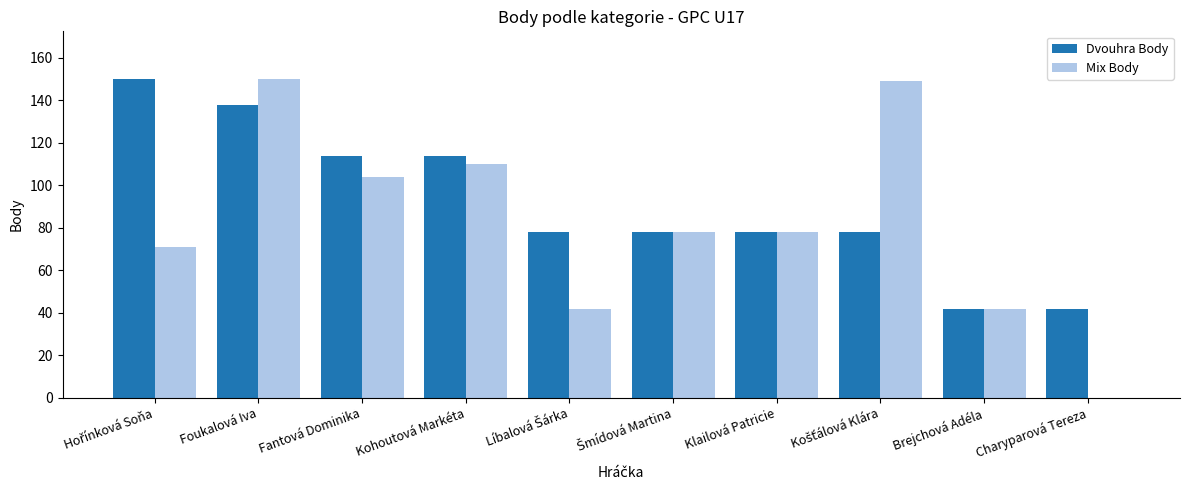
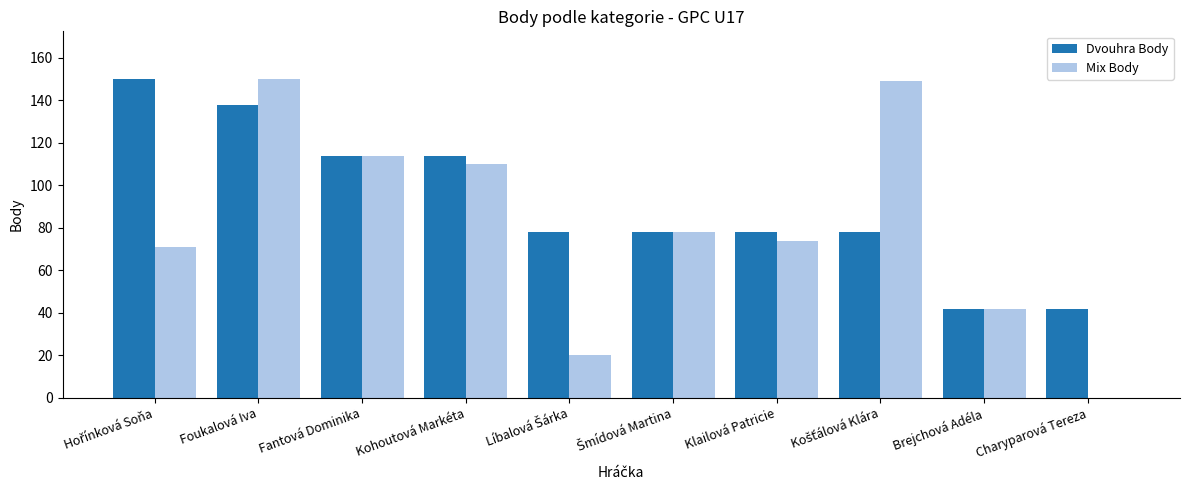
  {
    "Dvouhra Body": {
      "Hořínková Soňa": 150,
      "Foukalová Iva": 138,
      "Fantová Dominika": 114,
      "Kohoutová Markéta": 114,
      "Líbalová Šárka": 78,
      "Šmídová Martina": 78,
      "Klailová Patricie": 78,
      "Košťálová Klára": 78,
      "Brejchová Adéla": 42,
      "Charyparová Tereza": 42
    },
    "Mix Body": {
      "Hořínková Soňa": 71,
      "Foukalová Iva": 150,
-     "Fantová Dominika": 104,
+     "Fantová Dominika": 114,
      "Kohoutová Markéta": 110,
-     "Líbalová Šárka": 42,
+     "Líbalová Šárka": 20,
      "Šmídová Martina": 78,
-     "Klailová Patricie": 78,
+     "Klailová Patricie": 74,
      "Košťálová Klára": 149,
      "Brejchová Adéla": 42,
      "Charyparová Tereza": 0
    }
  }
